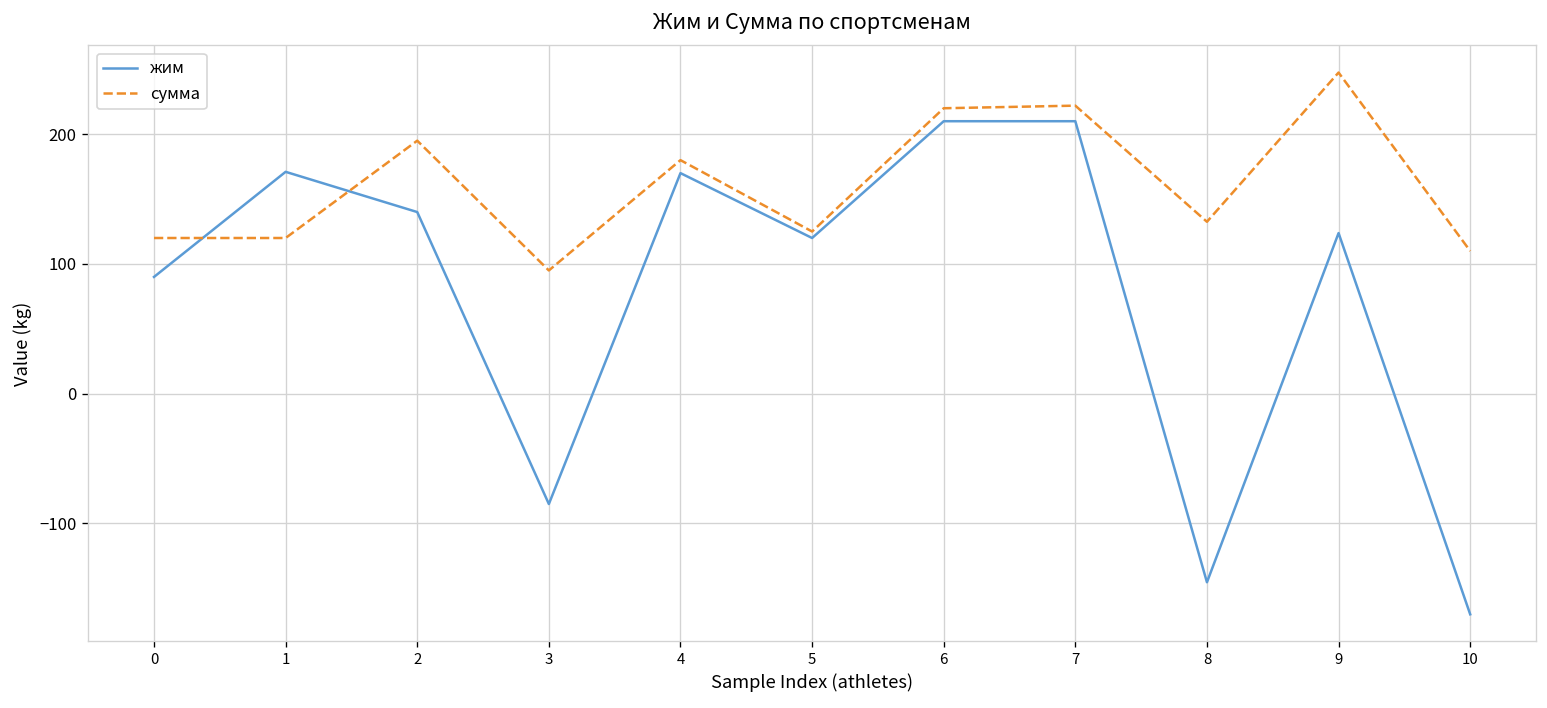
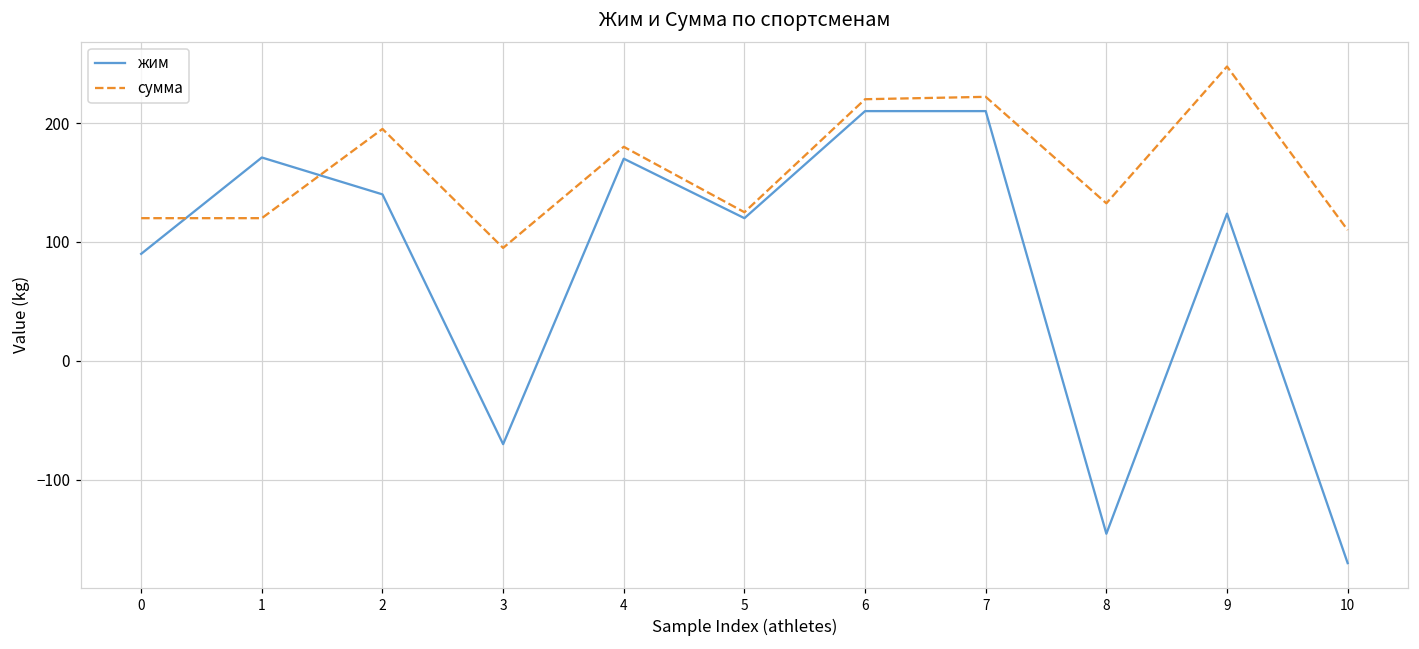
  {
    "жим": {
      "0": 90,
      "1": 171,
      "2": 140,
-     "3": -85,
+     "3": -70,
      "4": 170,
      "5": 120,
      "6": 210,
      "7": 210,
      "8": -145,
      "9": 124,
      "10": -170
    },
    "сумма": {
      "0": 120,
      "1": 120,
      "2": 195,
      "3": 95,
      "4": 180,
      "5": 125,
      "6": 220,
      "7": 222,
      "8": 133,
      "9": 248,
      "10": 110
    }
  }
